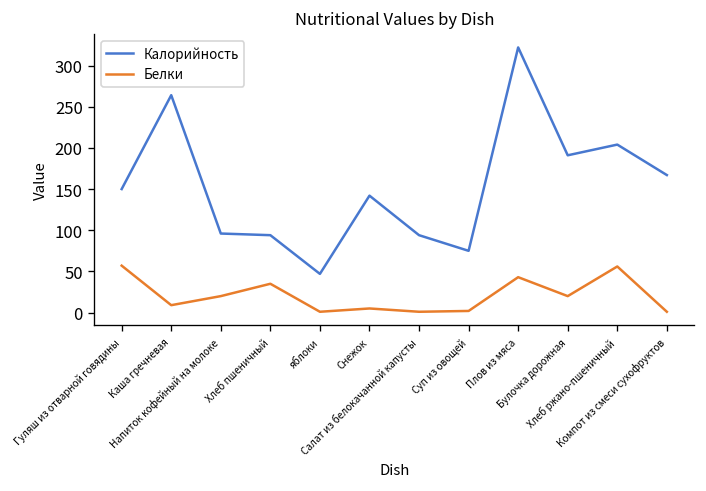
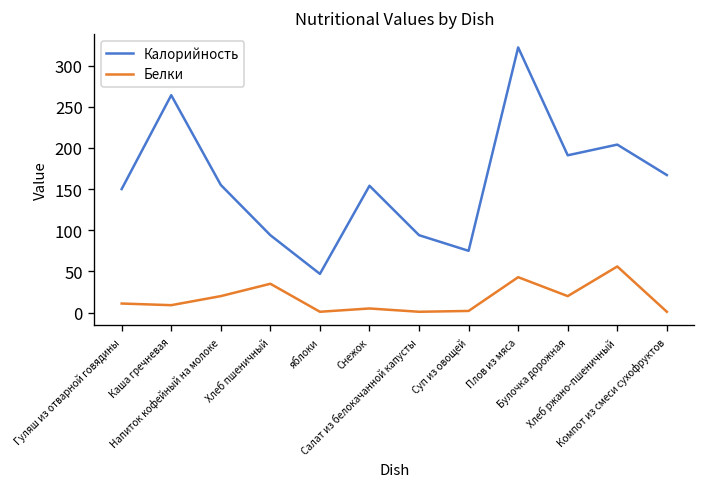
  {
    "Калорийность": {
      "Гуляш из отварной говядины": 150,
      "Каша гречневая": 260,
-     "Напиток кофейный на молоке": 100,
+     "Напиток кофейный на молоке": 160,
      "Хлеб пшеничный": 90,
      "яблоки": 50,
-     "Снежок": 140,
+     "Снежок": 150,
      "Салат из белокачанной капусты": 90,
      "Суп из овощей": 80,
      "Плов из мяса": 320,
      "Булочка дорожная": 190,
      "Хлеб ржано-пшеничный": 200,
      "Компот из смеси сухофруктов": 170
    },
    "Белки": {
-     "Гуляш из отварной говядины": 60,
+     "Гуляш из отварной говядины": 10,
      "Каша гречневая": 10,
      "Напиток кофейный на молоке": 20,
      "Хлеб пшеничный": 40,
      "яблоки": 0,
      "Снежок": 10,
      "Салат из белокачанной капусты": 0,
      "Суп из овощей": 0,
      "Плов из мяса": 40,
      "Булочка дорожная": 20,
      "Хлеб ржано-пшеничный": 60,
      "Компот из смеси сухофруктов": 0
    }
  }
